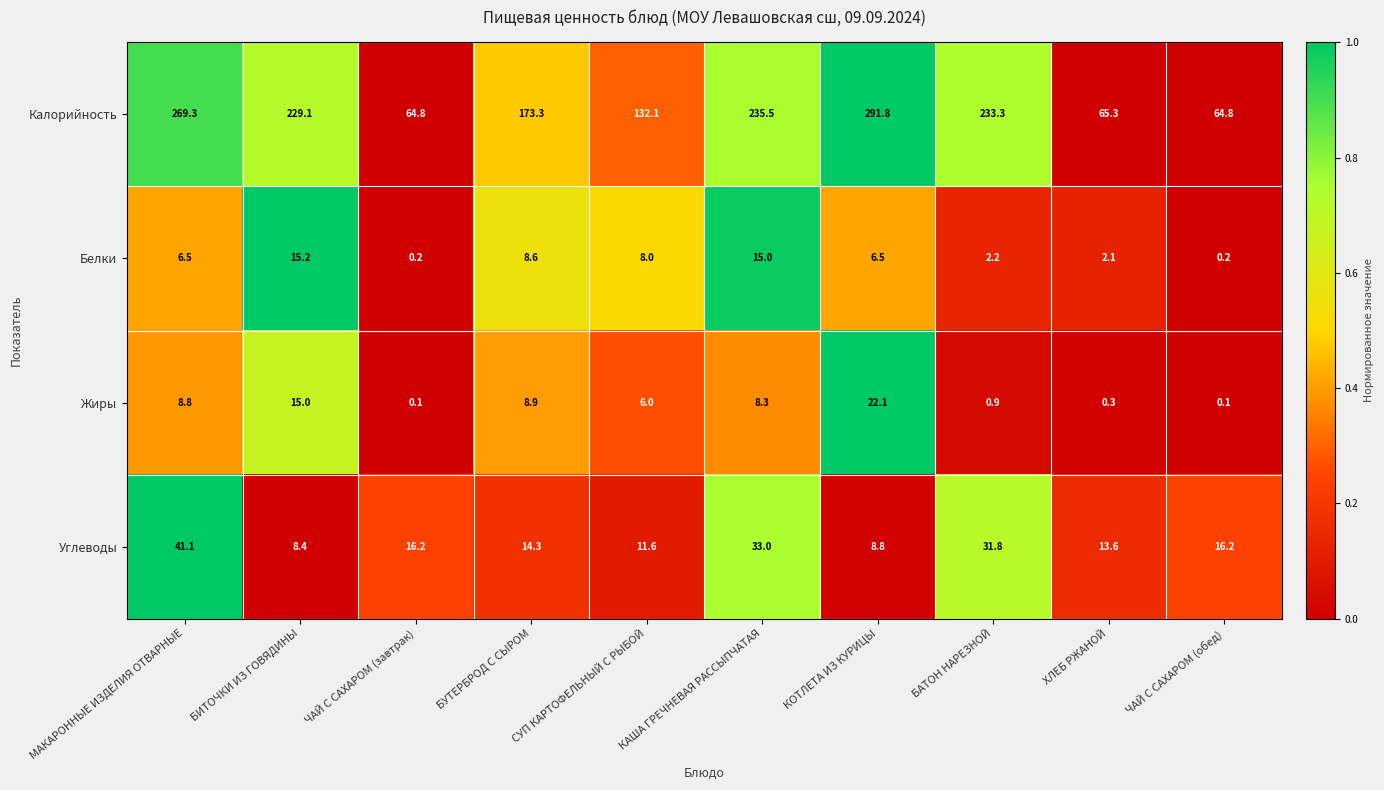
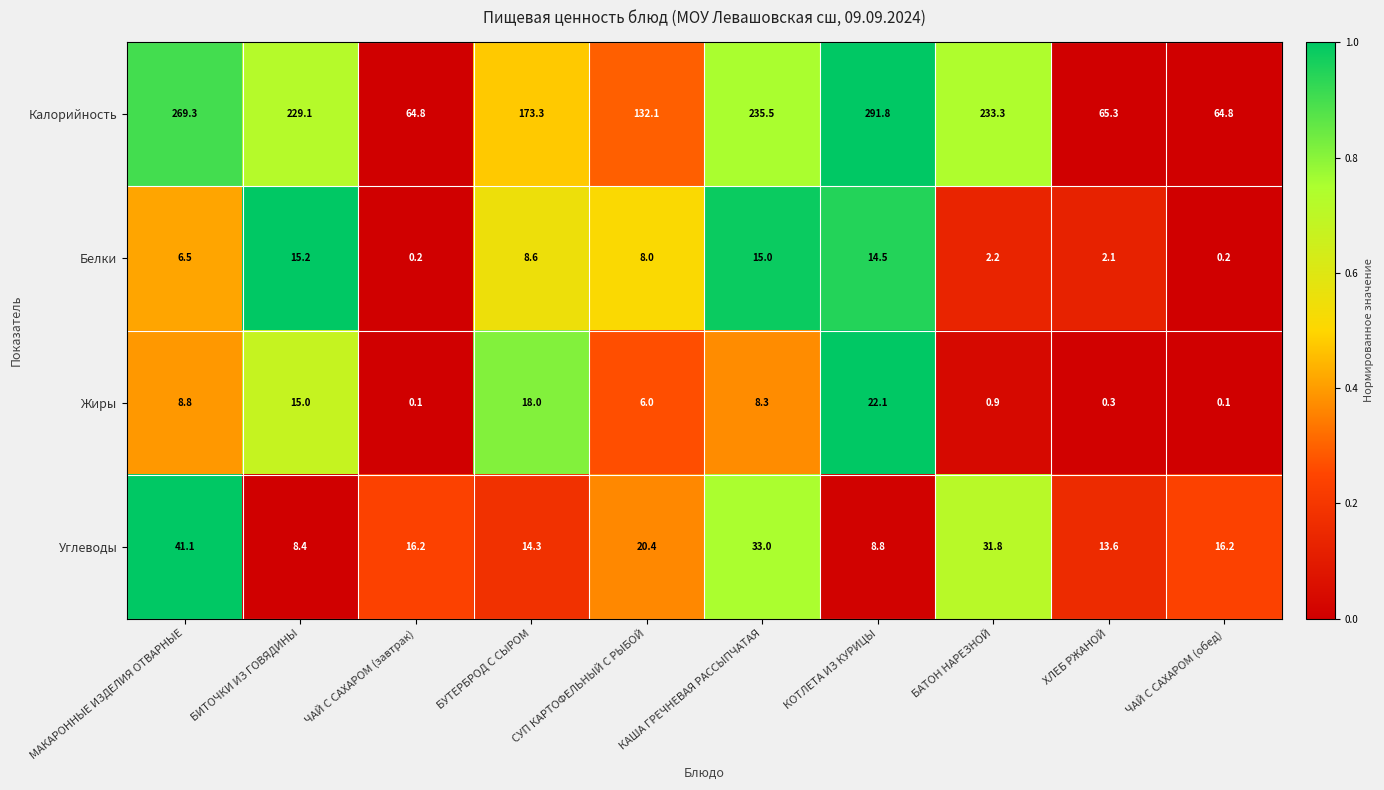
  {
    "Калорийность": {
      "МАКАРОННЫЕ ИЗДЕЛИЯ ОТВАРНЫЕ": 269.3,
      "БИТОЧКИ ИЗ ГОВЯДИНЫ": 229.1,
      "ЧАЙ С САХАРОМ (завтрак)": 64.8,
      "БУТЕРБРОД С СЫРОМ": 173.3,
      "СУП КАРТОФЕЛЬНЫЙ С РЫБОЙ": 132.1,
      "КАША ГРЕЧНЕВАЯ РАССЫПЧАТАЯ": 235.5,
      "КОТЛЕТА ИЗ КУРИЦЫ": 291.8,
      "БАТОН НАРЕЗНОЙ": 233.3,
      "ХЛЕБ РЖАНОЙ": 65.3,
      "ЧАЙ С САХАРОМ (обед)": 64.8
    },
    "Белки": {
      "МАКАРОННЫЕ ИЗДЕЛИЯ ОТВАРНЫЕ": 6.5,
      "БИТОЧКИ ИЗ ГОВЯДИНЫ": 15.2,
      "ЧАЙ С САХАРОМ (завтрак)": 0.2,
      "БУТЕРБРОД С СЫРОМ": 8.6,
      "СУП КАРТОФЕЛЬНЫЙ С РЫБОЙ": 8.0,
      "КАША ГРЕЧНЕВАЯ РАССЫПЧАТАЯ": 15.0,
-     "КОТЛЕТА ИЗ КУРИЦЫ": 6.5,
+     "КОТЛЕТА ИЗ КУРИЦЫ": 14.5,
      "БАТОН НАРЕЗНОЙ": 2.2,
      "ХЛЕБ РЖАНОЙ": 2.1,
      "ЧАЙ С САХАРОМ (обед)": 0.2
    },
    "Жиры": {
      "МАКАРОННЫЕ ИЗДЕЛИЯ ОТВАРНЫЕ": 8.8,
      "БИТОЧКИ ИЗ ГОВЯДИНЫ": 15.0,
      "ЧАЙ С САХАРОМ (завтрак)": 0.1,
-     "БУТЕРБРОД С СЫРОМ": 8.9,
+     "БУТЕРБРОД С СЫРОМ": 18.0,
      "СУП КАРТОФЕЛЬНЫЙ С РЫБОЙ": 6.0,
      "КАША ГРЕЧНЕВАЯ РАССЫПЧАТАЯ": 8.3,
      "КОТЛЕТА ИЗ КУРИЦЫ": 22.1,
      "БАТОН НАРЕЗНОЙ": 0.9,
      "ХЛЕБ РЖАНОЙ": 0.3,
      "ЧАЙ С САХАРОМ (обед)": 0.1
    },
    "Углеводы": {
      "МАКАРОННЫЕ ИЗДЕЛИЯ ОТВАРНЫЕ": 41.1,
      "БИТОЧКИ ИЗ ГОВЯДИНЫ": 8.4,
      "ЧАЙ С САХАРОМ (завтрак)": 16.2,
      "БУТЕРБРОД С СЫРОМ": 14.3,
-     "СУП КАРТОФЕЛЬНЫЙ С РЫБОЙ": 11.6,
+     "СУП КАРТОФЕЛЬНЫЙ С РЫБОЙ": 20.4,
      "КАША ГРЕЧНЕВАЯ РАССЫПЧАТАЯ": 33.0,
      "КОТЛЕТА ИЗ КУРИЦЫ": 8.8,
      "БАТОН НАРЕЗНОЙ": 31.8,
      "ХЛЕБ РЖАНОЙ": 13.6,
      "ЧАЙ С САХАРОМ (обед)": 16.2
    }
  }
